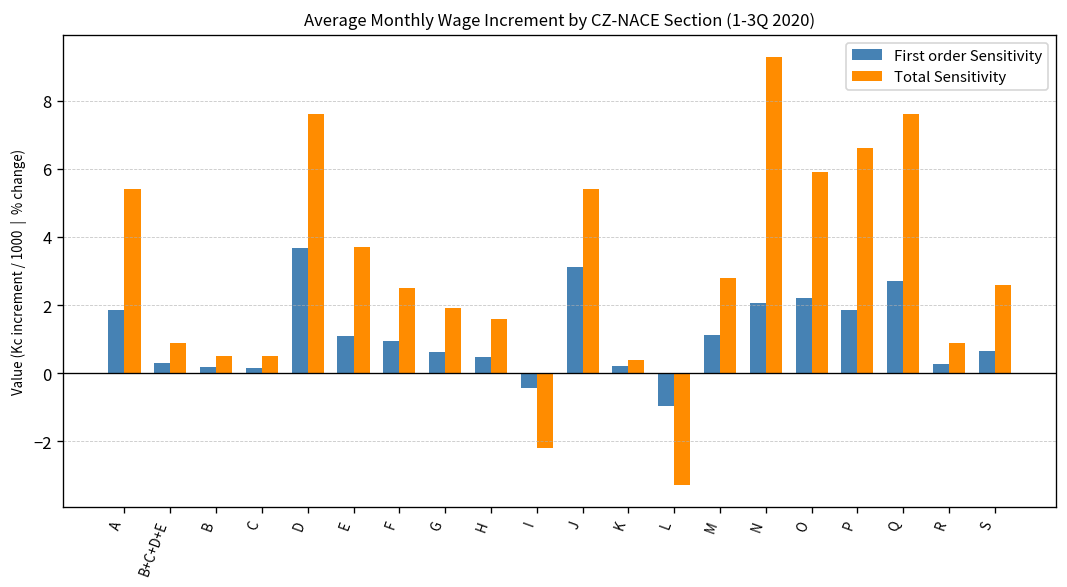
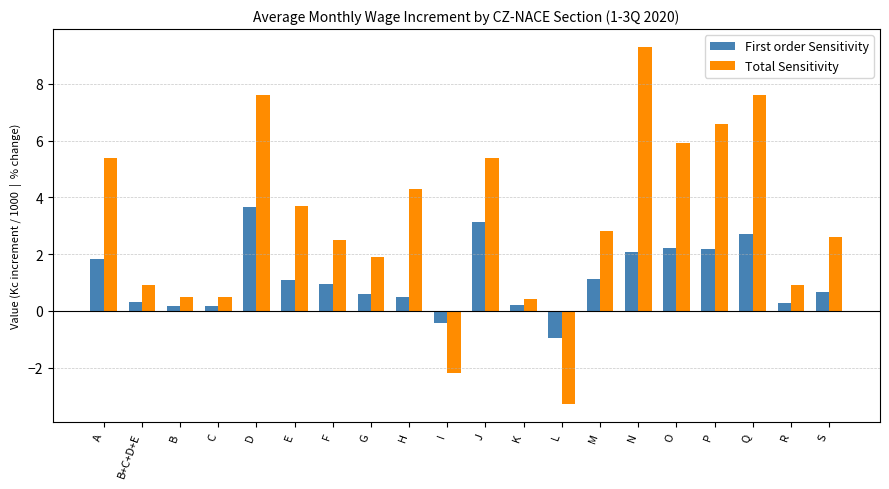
  {
    "First order Sensitivity": {
      "A": 1.8,
      "B+C+D+E": 0.3,
      "B": 0.2,
      "C": 0.2,
      "D": 3.7,
      "E": 1.1,
      "F": 0.9,
      "G": 0.6,
      "H": 0.5,
      "I": -0.4,
      "J": 3.1,
      "K": 0.2,
      "L": -1.0,
      "M": 1.1,
      "N": 2.1,
      "O": 2.2,
-     "P": 1.9,
+     "P": 2.2,
      "Q": 2.7,
      "R": 0.3,
      "S": 0.6
    },
    "Total Sensitivity": {
      "A": 5.4,
      "B+C+D+E": 0.9,
      "B": 0.5,
      "C": 0.5,
      "D": 7.6,
      "E": 3.7,
      "F": 2.5,
      "G": 1.9,
-     "H": 1.6,
+     "H": 4.3,
      "I": -2.2,
      "J": 5.4,
      "K": 0.4,
      "L": -3.3,
      "M": 2.8,
      "N": 9.3,
      "O": 5.9,
      "P": 6.6,
      "Q": 7.6,
      "R": 0.9,
      "S": 2.6
    }
  }
